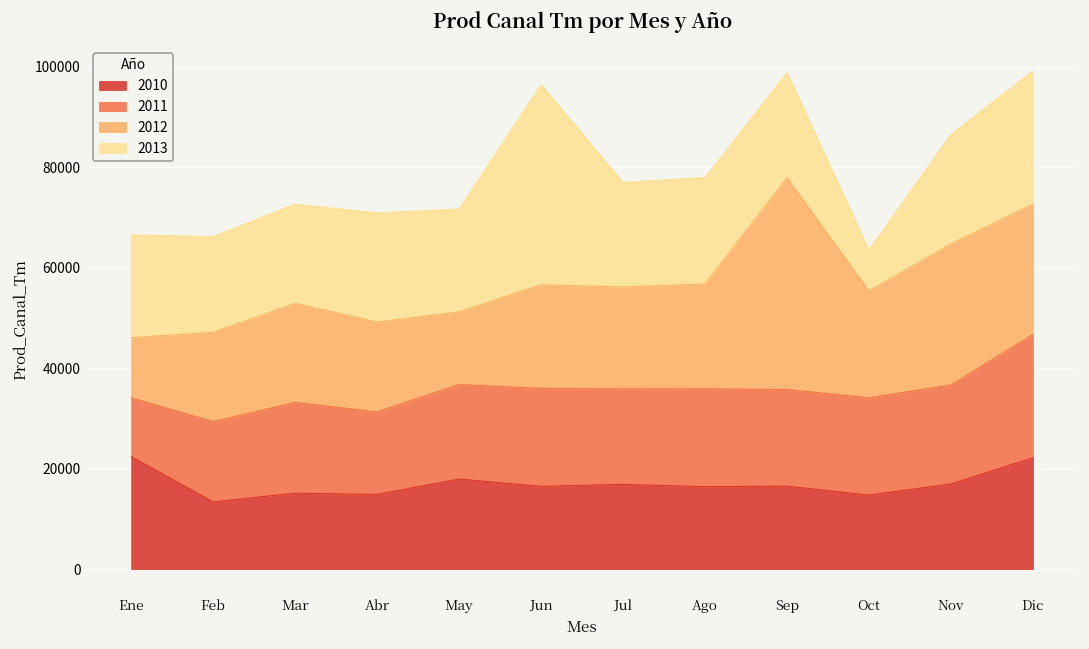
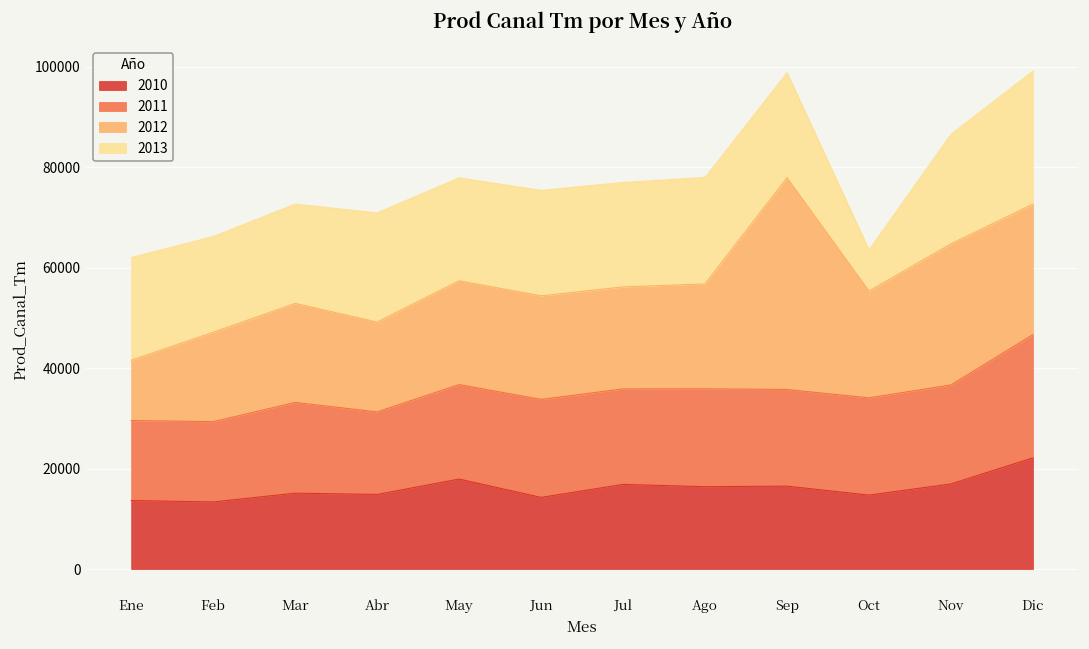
  {
    "2010": {
-     "Ene": 22000,
+     "Ene": 14000,
      "Feb": 13000,
      "Mar": 15000,
      "Abr": 15000,
      "May": 18000,
-     "Jun": 16000,
+     "Jun": 14000,
      "Jul": 17000,
      "Ago": 16000,
      "Sep": 17000,
      "Oct": 15000,
      "Nov": 17000,
      "Dic": 22000
    },
    "2011": {
-     "Ene": 12000,
+     "Ene": 16000,
      "Feb": 16000,
      "Mar": 18000,
      "Abr": 16000,
      "May": 19000,
      "Jun": 20000,
      "Jul": 19000,
      "Ago": 19000,
      "Sep": 19000,
      "Oct": 19000,
      "Nov": 20000,
      "Dic": 25000
    },
    "2012": {
      "Ene": 12000,
      "Feb": 18000,
      "Mar": 20000,
      "Abr": 18000,
-     "May": 14000,
+     "May": 21000,
      "Jun": 21000,
      "Jul": 20000,
      "Ago": 21000,
      "Sep": 42000,
      "Oct": 21000,
      "Nov": 28000,
      "Dic": 26000
    },
    "2013": {
      "Ene": 20000,
      "Feb": 19000,
      "Mar": 20000,
      "Abr": 22000,
      "May": 21000,
-     "Jun": 40000,
+     "Jun": 21000,
      "Jul": 21000,
      "Ago": 21000,
      "Sep": 21000,
      "Oct": 8000,
      "Nov": 22000,
      "Dic": 27000
    }
  }
